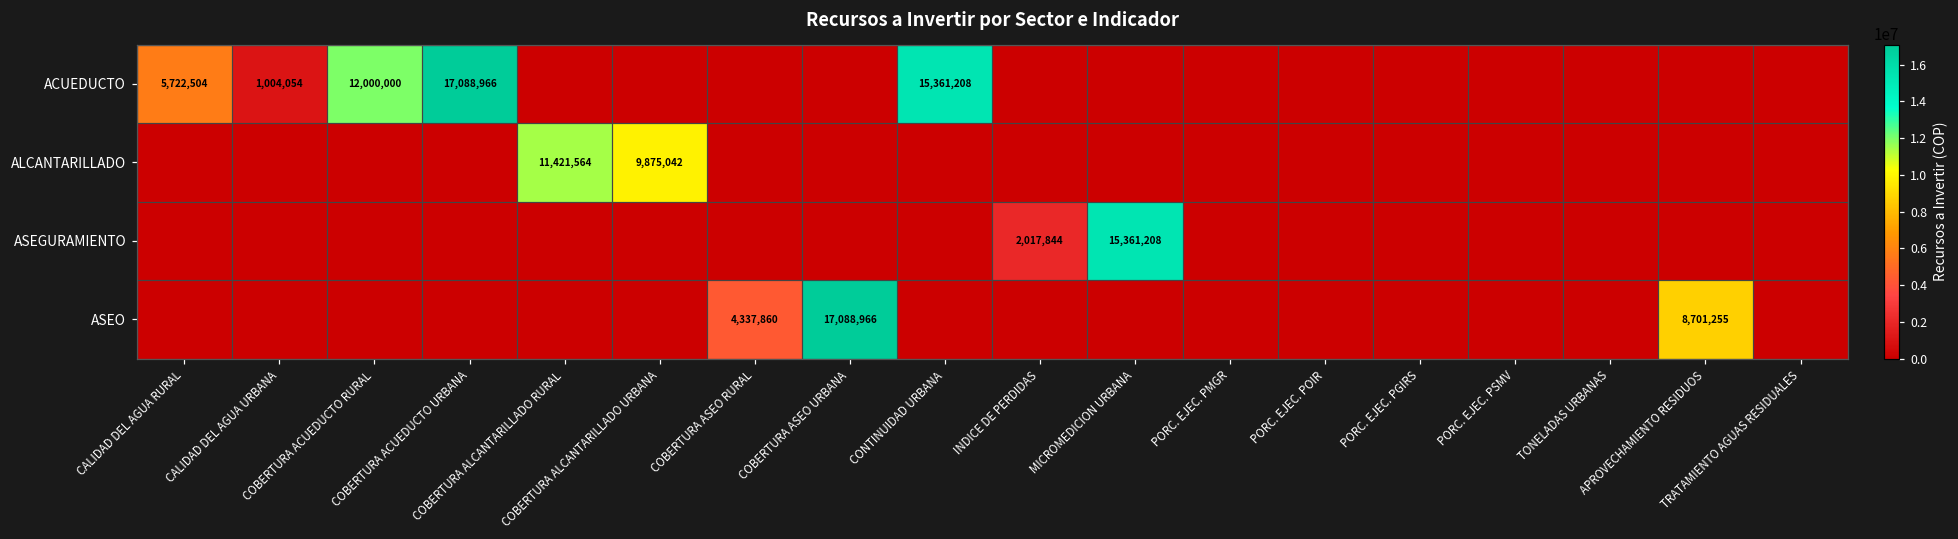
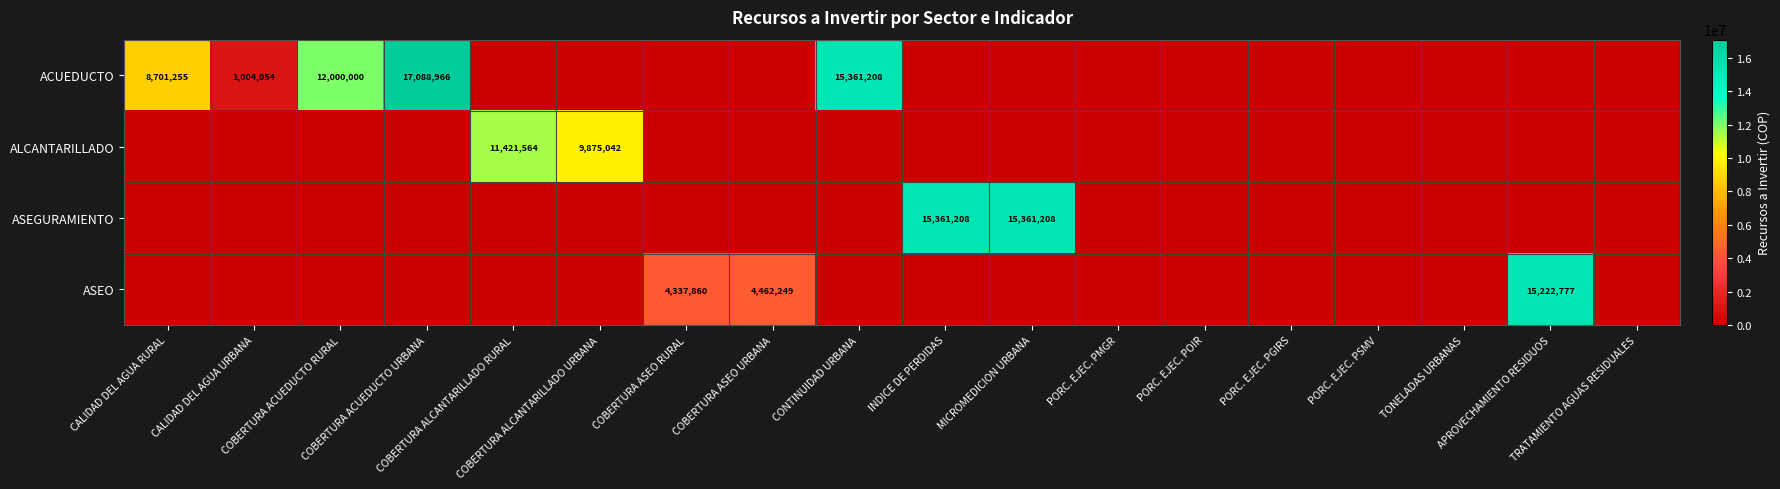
  {
    "ACUEDUCTO": {
-     "CALIDAD DEL AGUA RURAL": "5,722,504",
+     "CALIDAD DEL AGUA RURAL": "8,701,255",
      "CALIDAD DEL AGUA URBANA": "1,004,054",
      "COBERTURA ACUEDUCTO RURAL": "12,000,000",
      "COBERTURA ACUEDUCTO URBANA": "17,088,966",
      "CONTINUIDAD URBANA": "15,361,208"
    },
    "ALCANTARILLADO": {
      "COBERTURA ALCANTARILLADO RURAL": "11,421,564",
      "COBERTURA ALCANTARILLADO URBANA": "9,875,042"
    },
    "ASEGURAMIENTO": {
-     "INDICE DE PERDIDAS": "2,017,844",
+     "INDICE DE PERDIDAS": "15,361,208",
      "MICROMEDICION URBANA": "15,361,208"
    },
    "ASEO": {
      "COBERTURA ASEO RURAL": "4,337,860",
-     "COBERTURA ASEO URBANA": "17,088,966",
-     "APROVECHAMIENTO RESIDUOS": "8,701,255"
+     "COBERTURA ASEO URBANA": "4,462,249",
+     "APROVECHAMIENTO RESIDUOS": "15,222,777"
    }
  }
